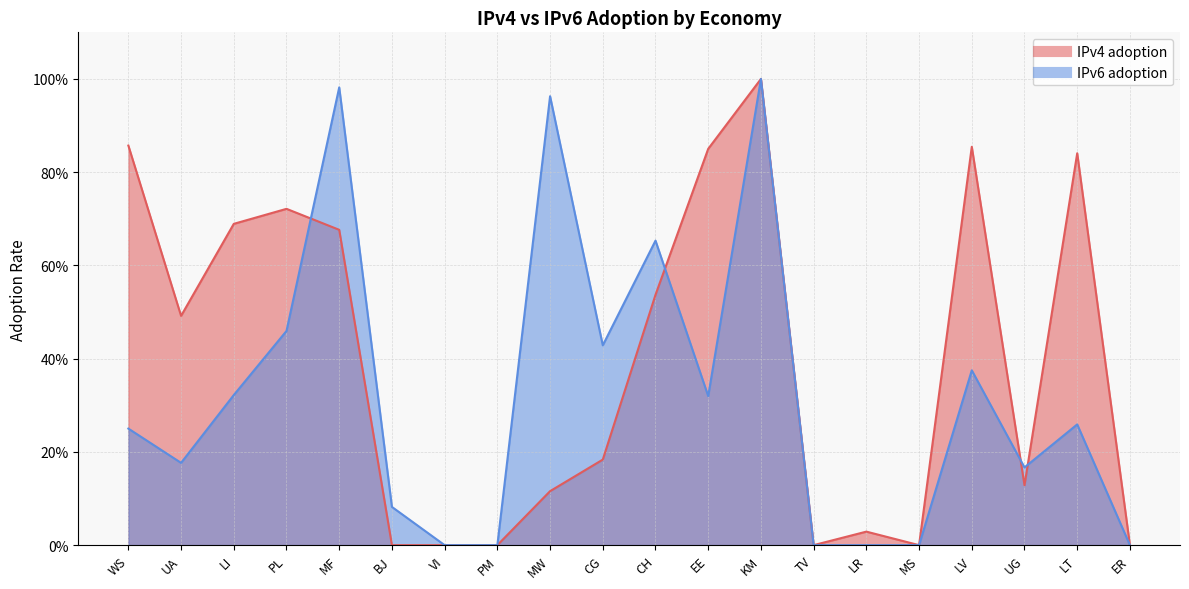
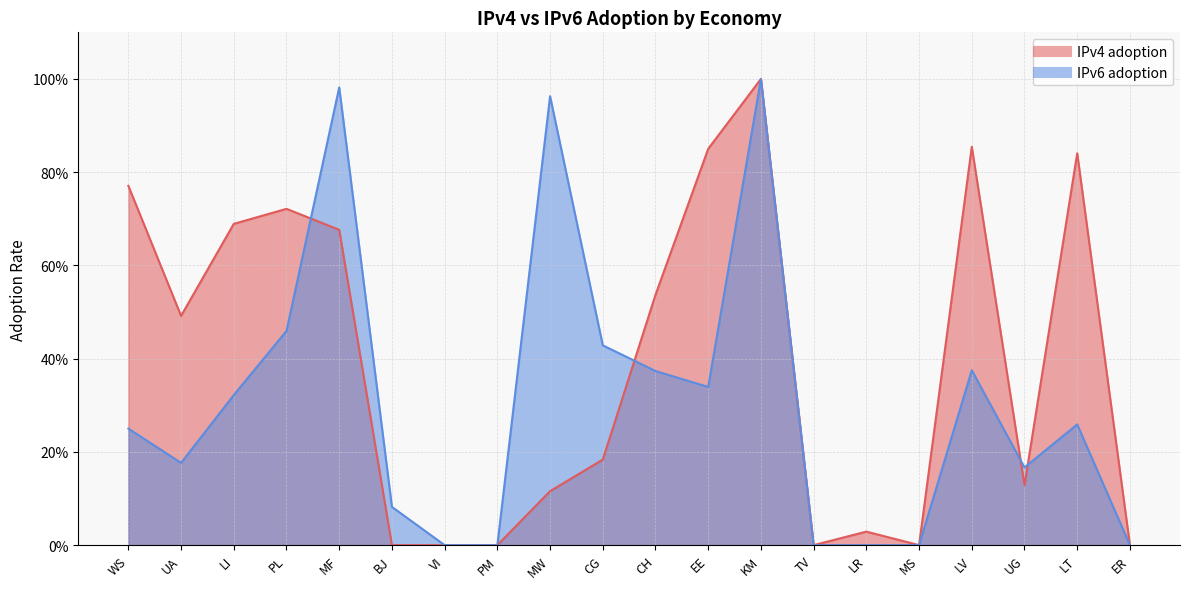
  {
    "IPv4 adoption": {
-     "WS": "86%",
+     "WS": "77%",
      "UA": "49%",
      "LI": "69%",
      "PL": "72%",
      "MF": "68%",
      "BJ": "0%",
      "MW": "12%",
      "CG": "18%",
      "CH": "54%",
      "EE": "85%",
      "LR": "3%",
      "LV": "85%",
      "UG": "13%",
      "LT": "84%"
    },
    "IPv6 adoption": {
      "WS": "25%",
      "UA": "18%",
      "LI": "32%",
      "PL": "46%",
      "MF": "98%",
      "BJ": "8%",
      "MW": "96%",
      "CG": "43%",
-     "CH": "65%",
-     "EE": "32%",
+     "CH": "37%",
+     "EE": "34%",
      "LR": "0%",
      "LV": "38%",
      "UG": "17%",
      "LT": "26%"
    }
  }
